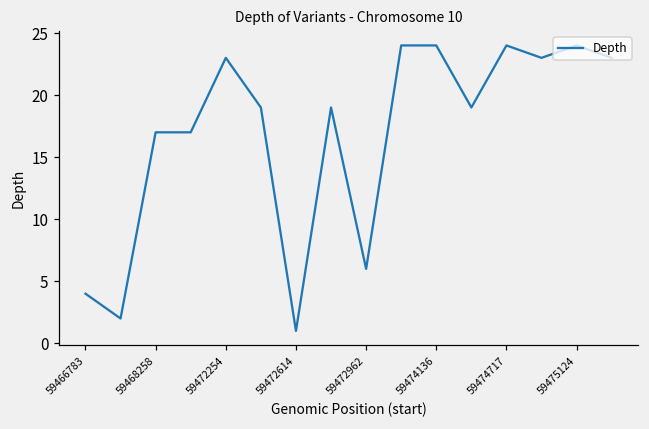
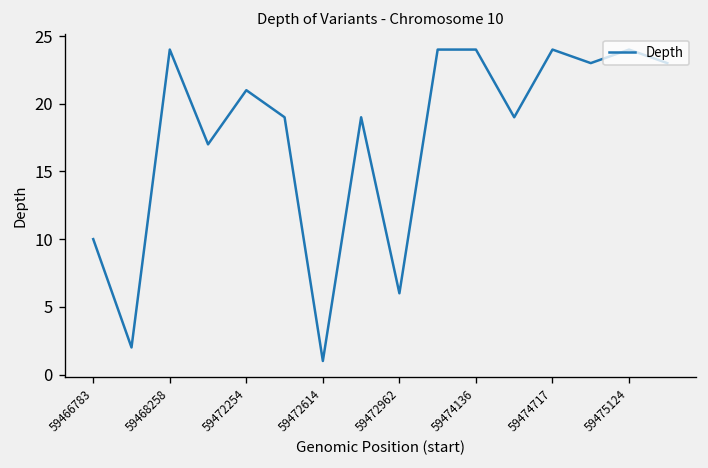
  {
-   "59466783": 4,
-   "59468258": 17,
-   "59472254": 23,
+   "59466783": 10,
+   "59468258": 24,
+   "59472254": 21,
    "59472614": 1,
    "59472962": 6,
    "59474136": 24,
    "59474717": 24
  }
